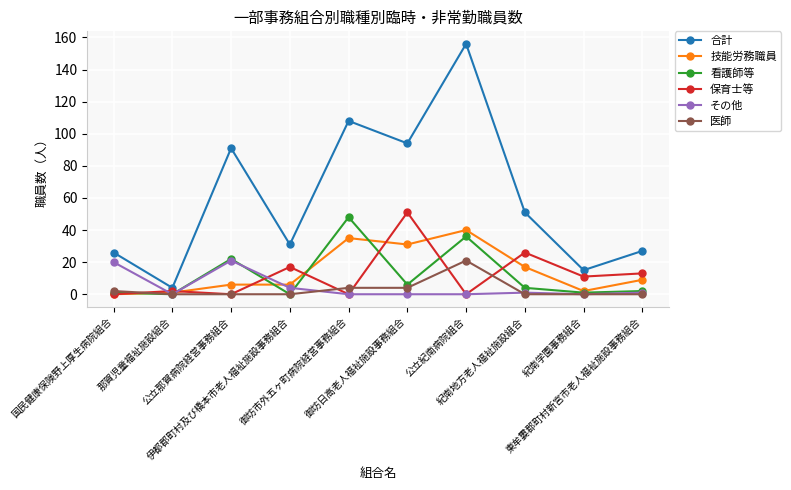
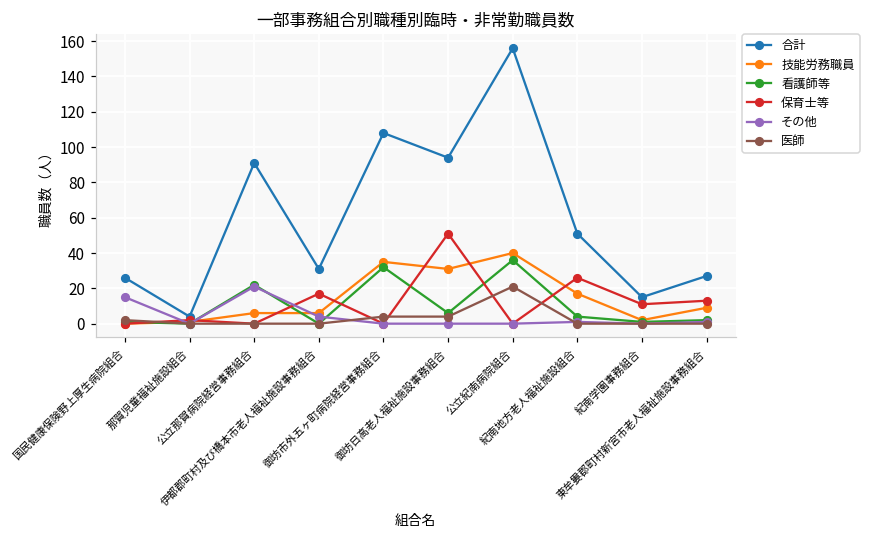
  {
    "合計": {
      "国民健康保険野上厚生病院組合": 26,
      "那賀児童福祉施設組合": 4,
      "公立那賀病院経営事務組合": 91,
      "伊都郡町村及び橋本市老人福祉施設事務組合": 31,
      "御坊市外五ヶ町病院経営事務組合": 108,
      "御坊日高老人福祉施設事務組合": 94,
      "公立紀南病院組合": 156,
      "紀南地方老人福祉施設組合": 51,
      "紀南学園事務組合": 15,
      "東牟婁郡町村新宮市老人福祉施設事務組合": 27
    },
    "技能労務職員": {
      "公立那賀病院経営事務組合": 6,
      "伊都郡町村及び橋本市老人福祉施設事務組合": 6,
      "御坊市外五ヶ町病院経営事務組合": 35,
      "御坊日高老人福祉施設事務組合": 31,
      "公立紀南病院組合": 40,
      "紀南地方老人福祉施設組合": 17,
      "東牟婁郡町村新宮市老人福祉施設事務組合": 9
    },
    "看護師等": {
-     "御坊市外五ヶ町病院経営事務組合": 48,
+     "御坊市外五ヶ町病院経営事務組合": 32,
      "御坊日高老人福祉施設事務組合": 6,
      "公立紀南病院組合": 36,
      "紀南地方老人福祉施設組合": 4
    },
    "保育士等": {
      "伊都郡町村及び橋本市老人福祉施設事務組合": 17,
      "御坊日高老人福祉施設事務組合": 51,
      "紀南地方老人福祉施設組合": 26,
      "紀南学園事務組合": 11,
      "東牟婁郡町村新宮市老人福祉施設事務組合": 13
    },
    "その他": {
-     "国民健康保険野上厚生病院組合": 20,
+     "国民健康保険野上厚生病院組合": 15,
      "伊都郡町村及び橋本市老人福祉施設事務組合": 4,
      "御坊日高老人福祉施設事務組合": 0
    },
    "医師": {
      "御坊市外五ヶ町病院経営事務組合": 4,
      "御坊日高老人福祉施設事務組合": 4,
      "公立紀南病院組合": 21
    }
  }
